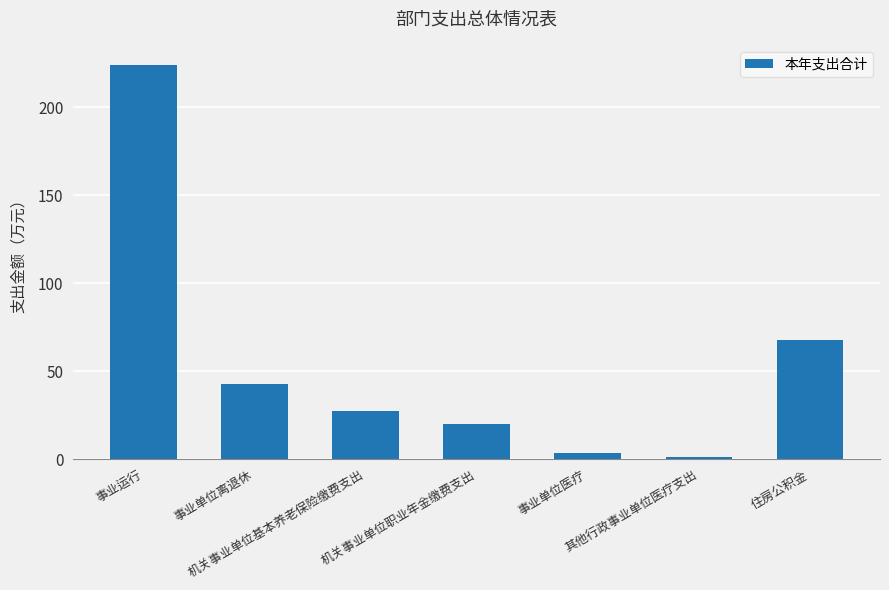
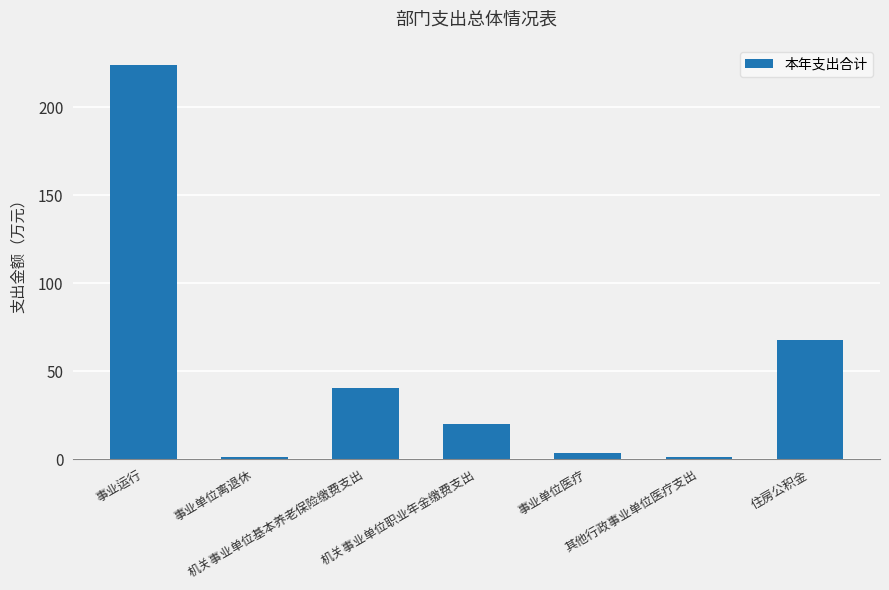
  {
    "事业运行": 224,
-   "事业单位离退休": 43,
-   "机关事业单位基本养老保险缴费支出": 27,
+   "事业单位离退休": 1,
+   "机关事业单位基本养老保险缴费支出": 40,
    "机关事业单位职业年金缴费支出": 20,
    "事业单位医疗": 4,
    "住房公积金": 68
  }
